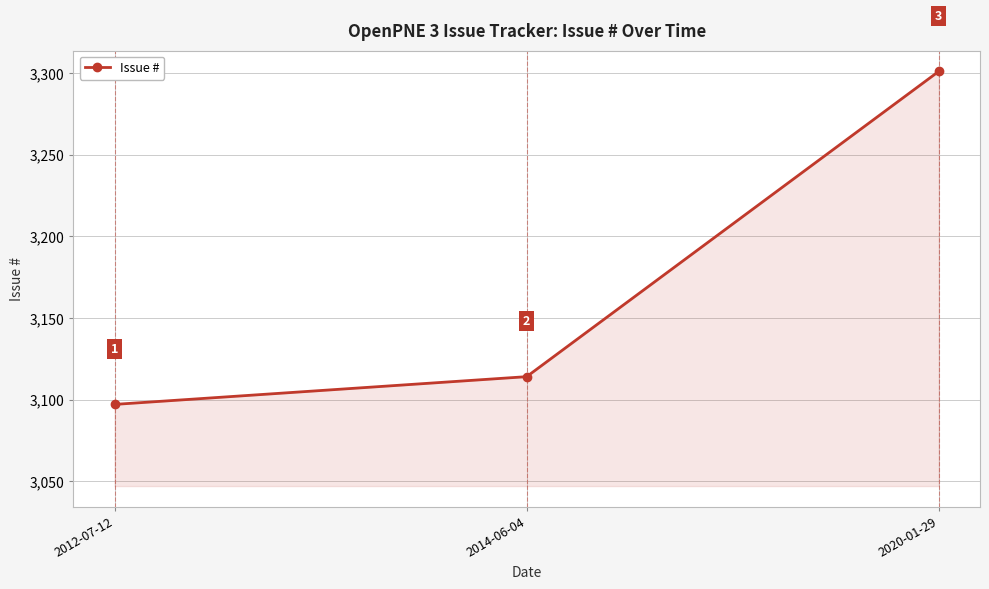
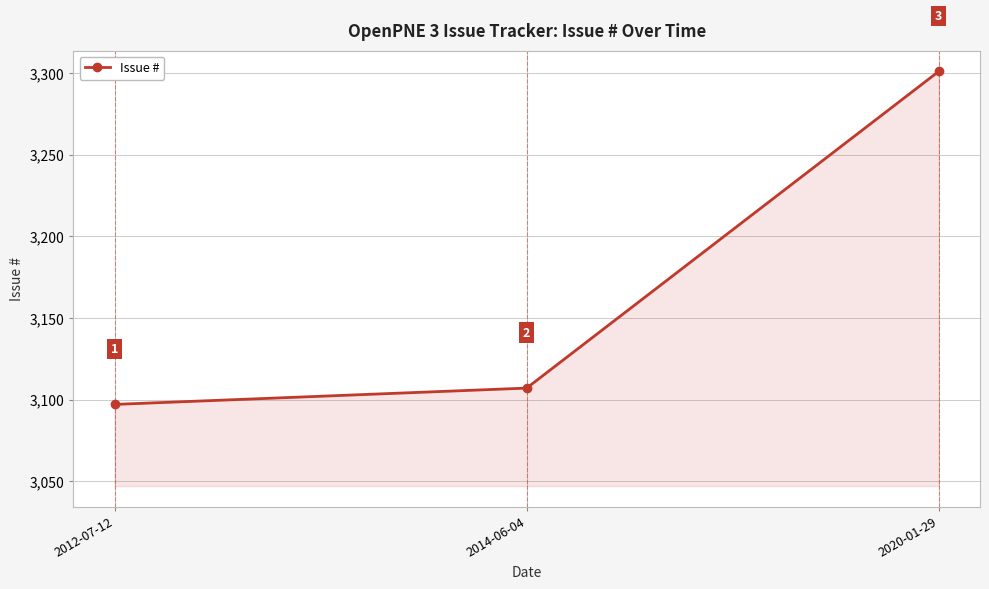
  {
    "2012-07-12": "3,097",
-   "2014-06-04": "3,114",
+   "2014-06-04": "3,107",
    "2020-01-29": "3,301"
  }
